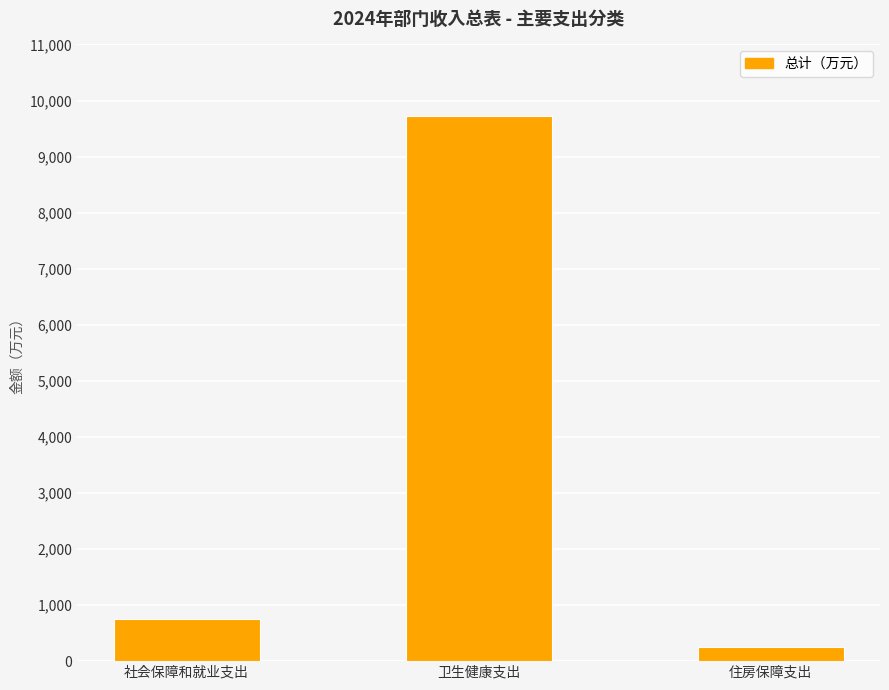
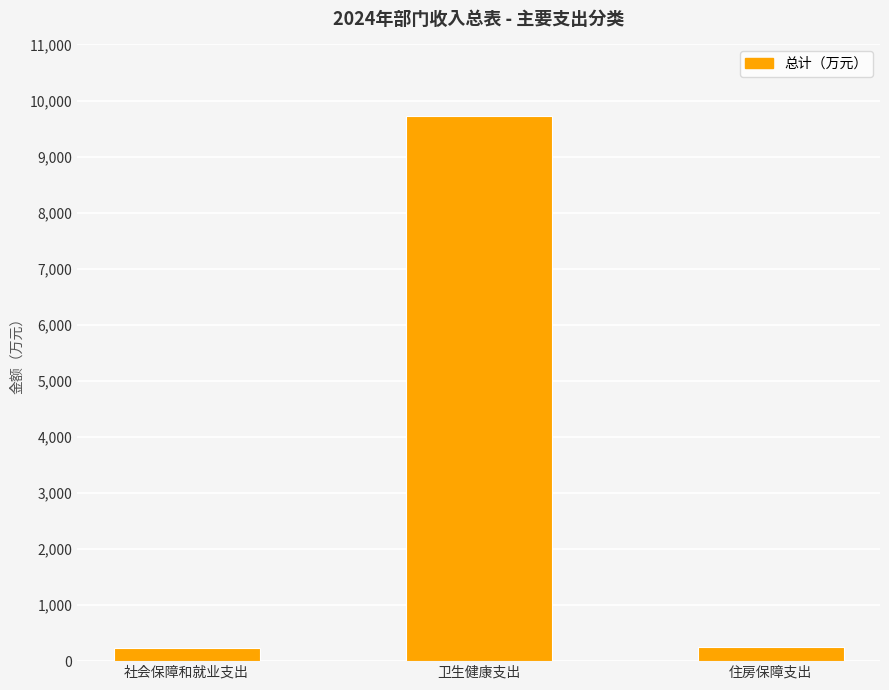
  {
-   "社会保障和就业支出": "700",
+   "社会保障和就业支出": "200",
    "卫生健康支出": "9,700",
    "住房保障支出": "300"
  }
